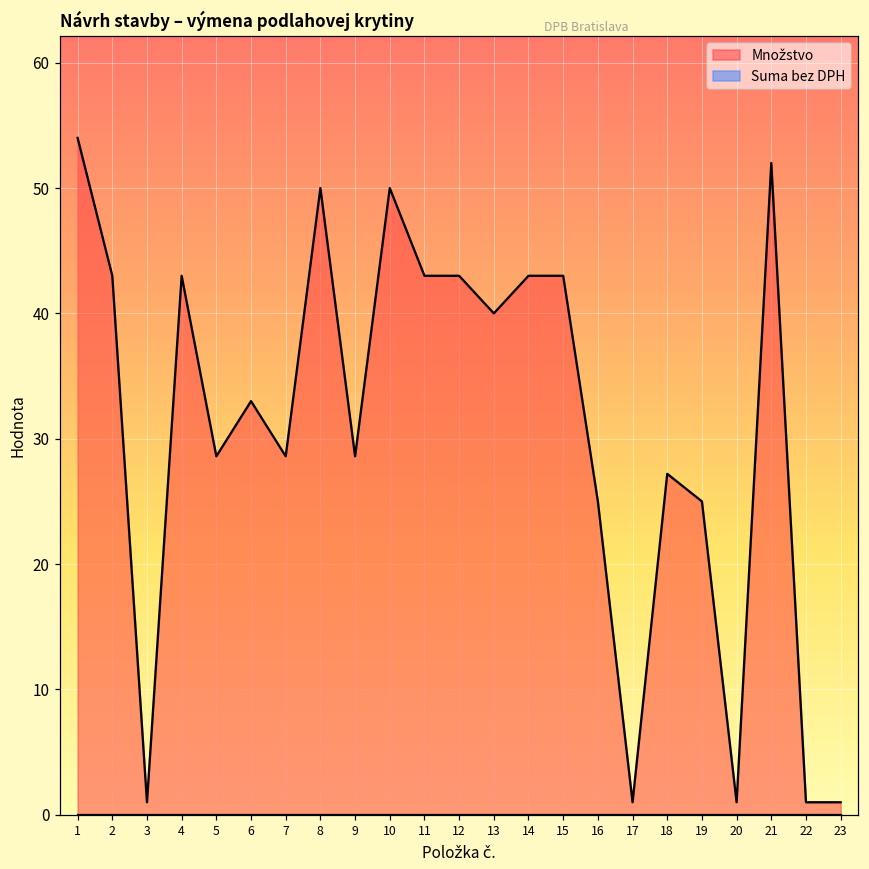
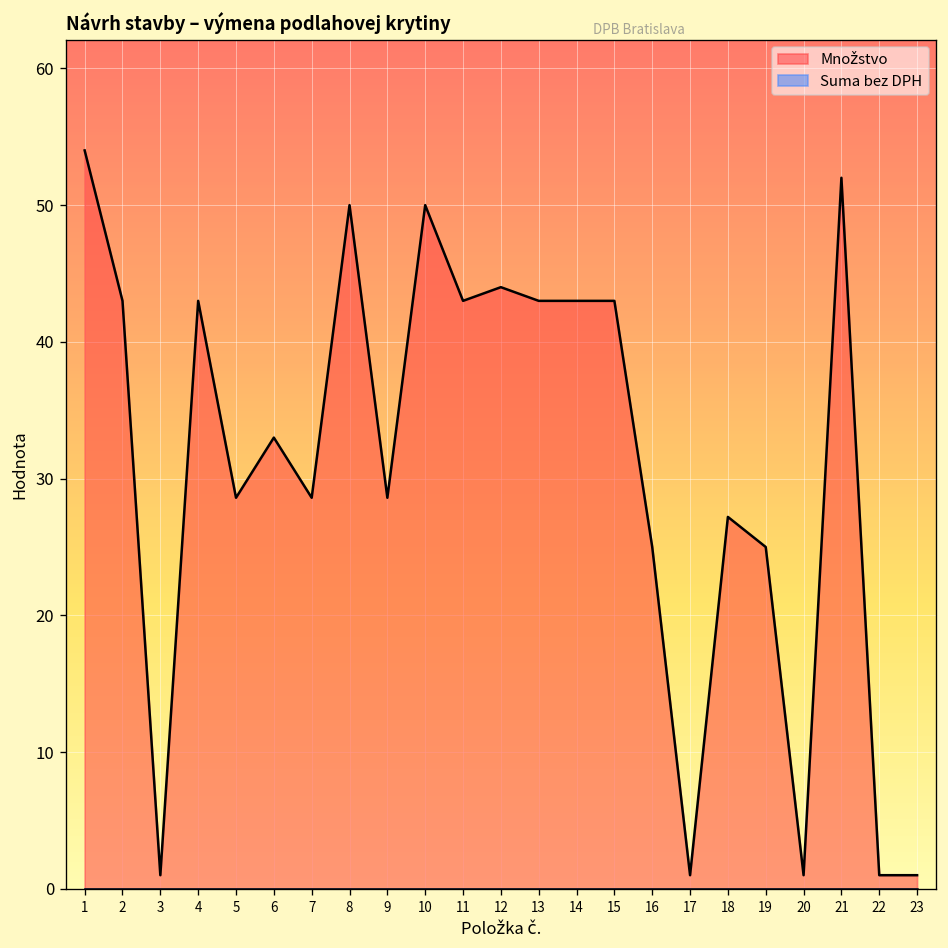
  {
    "Množstvo": {
      "1": 54,
      "2": 43,
      "3": 1,
      "4": 43,
      "5": 28.6,
      "6": 33,
      "7": 28.6,
      "8": 50,
      "9": 28.6,
      "10": 50,
      "11": 43,
-     "12": 43,
-     "13": 40,
+     "12": 44,
+     "13": 43,
      "14": 43,
      "15": 43,
      "16": 25,
      "17": 1,
      "18": 27,
      "19": 25,
      "20": 1,
      "21": 52,
      "22": 1,
      "23": 1
    },
    "Suma bez DPH": {
      "1": 0,
      "2": 0,
      "3": 0,
      "4": 0,
      "5": 0,
      "6": 0,
      "7": 0,
      "8": 0,
      "9": 0,
      "10": 0,
      "11": 0,
      "12": 0,
      "13": 0,
      "14": 0,
      "15": 0,
      "16": 0,
      "17": 0,
      "18": 0,
      "19": 0,
      "20": 0,
      "21": 0,
      "22": 0,
      "23": 0
    }
  }
